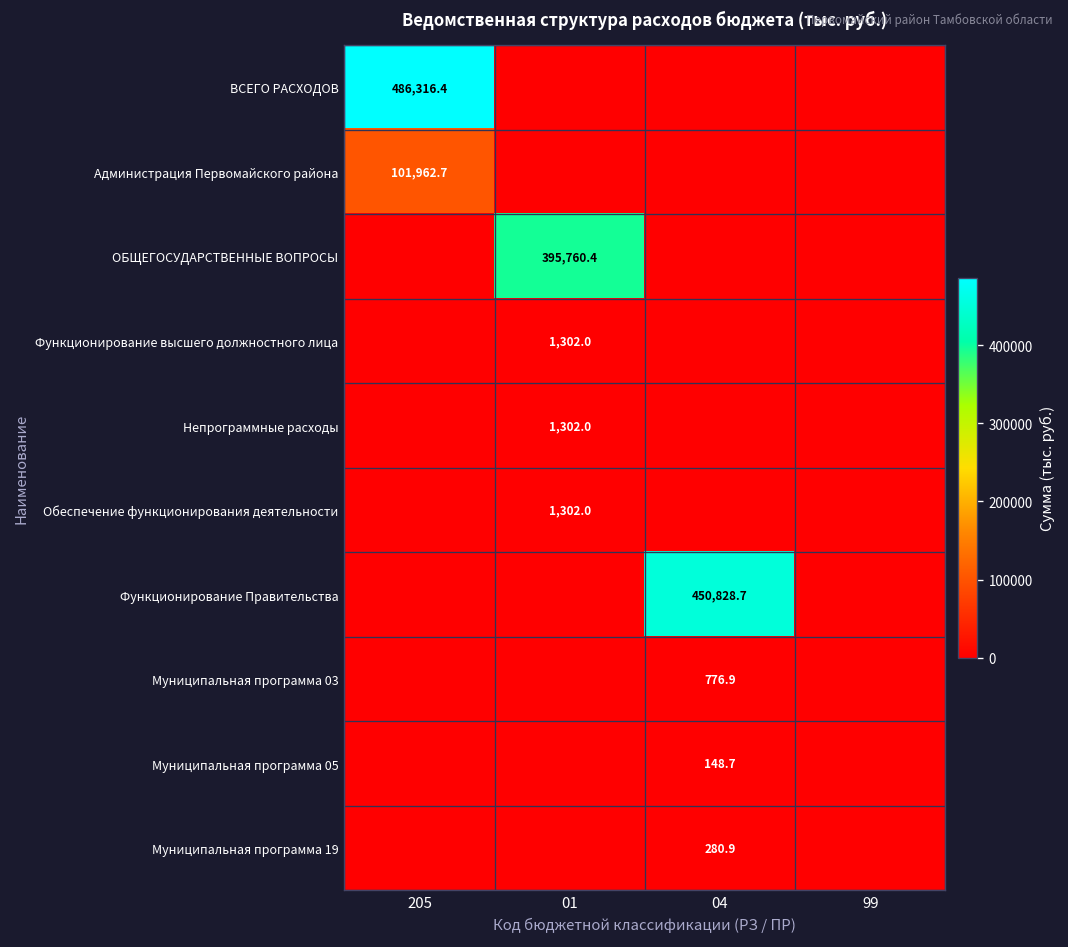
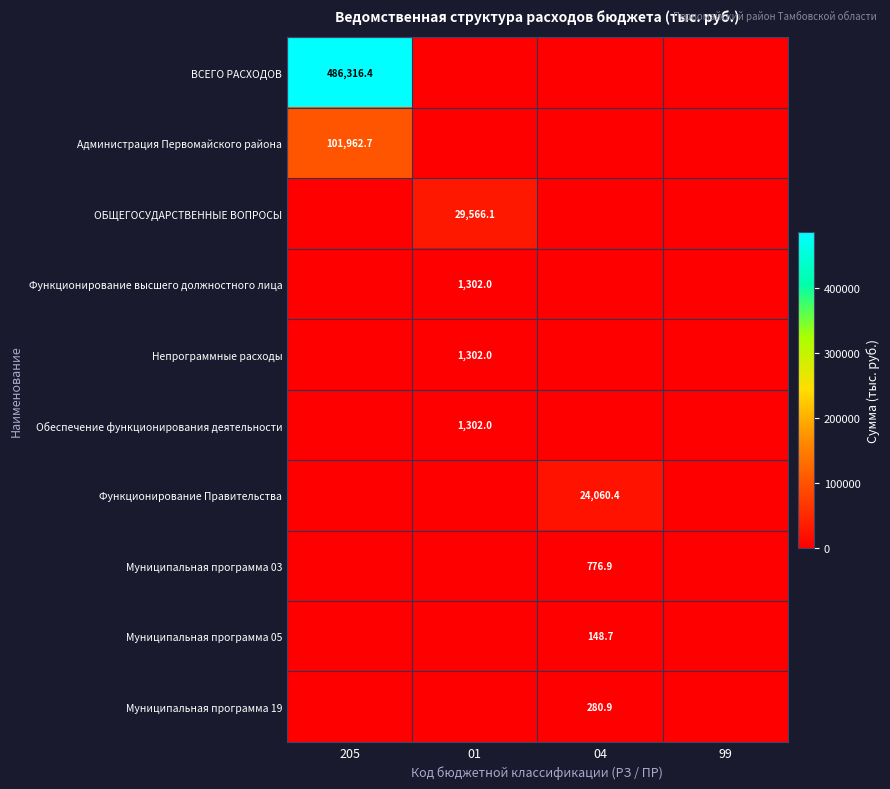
  {
    "ВСЕГО РАСХОДОВ": {
      "205": "486,316.4"
    },
    "Администрация Первомайского района": {
      "205": "101,962.7"
    },
    "ОБЩЕГОСУДАРСТВЕННЫЕ ВОПРОСЫ": {
-     "01": "395,760.4"
+     "01": "29,566.1"
    },
    "Функционирование высшего должностного лица": {
      "01": "1,302.0"
    },
    "Непрограммные расходы": {
      "01": "1,302.0"
    },
    "Обеспечение функционирования деятельности": {
      "01": "1,302.0"
    },
    "Функционирование Правительства": {
-     "04": "450,828.7"
+     "04": "24,060.4"
    },
    "Муниципальная программа 03": {
      "04": "776.9"
    },
    "Муниципальная программа 05": {
      "04": "148.7"
    },
    "Муниципальная программа 19": {
      "04": "280.9"
    }
  }
